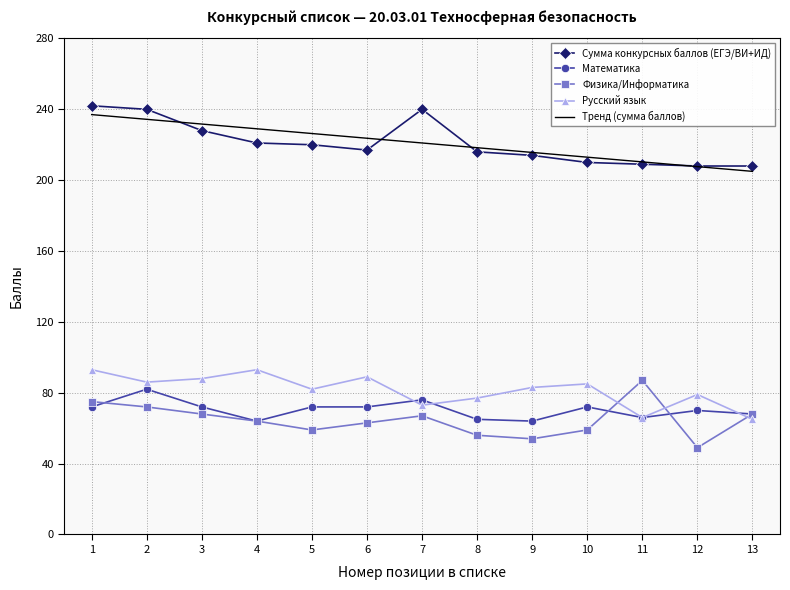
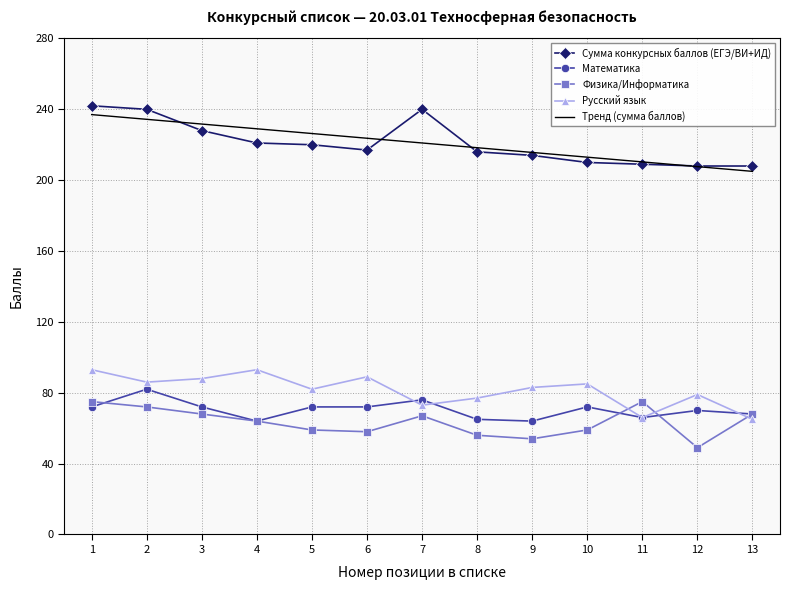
  {
    "Сумма конкурсных баллов (ЕГЭ/ВИ+ИД)": {
      "1": 242,
      "2": 240,
      "3": 228,
      "4": 221,
      "5": 220,
      "6": 217,
      "7": 240,
      "8": 216,
      "9": 214,
      "10": 210,
      "11": 209,
      "13": 208
    },
    "Математика": {
      "1": 72,
      "2": 82,
      "3": 72,
      "5": 72,
      "6": 72,
      "7": 76,
      "8": 65,
      "9": 64,
      "10": 72,
      "12": 70
    },
    "Физика/Информатика": {
      "1": 75,
      "2": 72,
      "3": 68,
      "5": 59,
-     "6": 63,
+     "6": 58,
      "7": 67,
      "8": 56,
      "9": 54,
      "10": 59,
-     "11": 87,
+     "11": 75,
      "12": 49
    },
    "Русский язык": {
      "1": 93,
      "2": 86,
      "3": 88,
      "4": 93,
      "5": 82,
      "6": 89,
      "7": 73,
      "8": 77,
      "9": 83,
      "10": 85,
      "12": 79,
      "13": 65
    },
    "Тренд (сумма баллов)": {
      "1": 237,
      "5": 226,
      "9": 216,
      "13": 205
    }
  }
